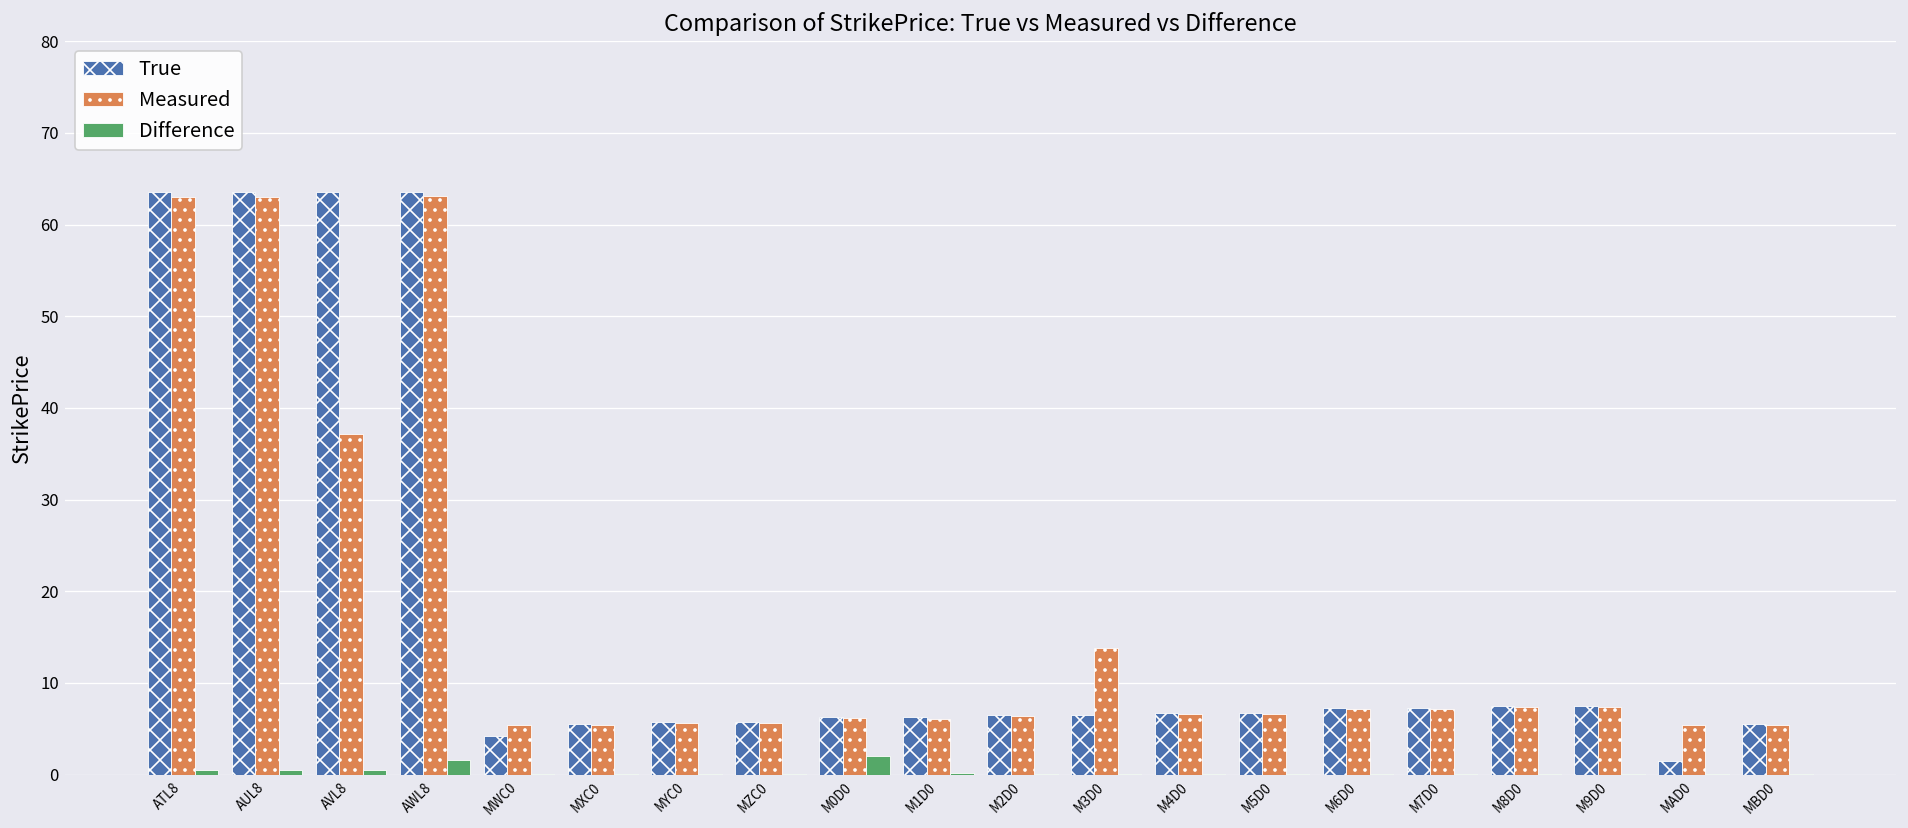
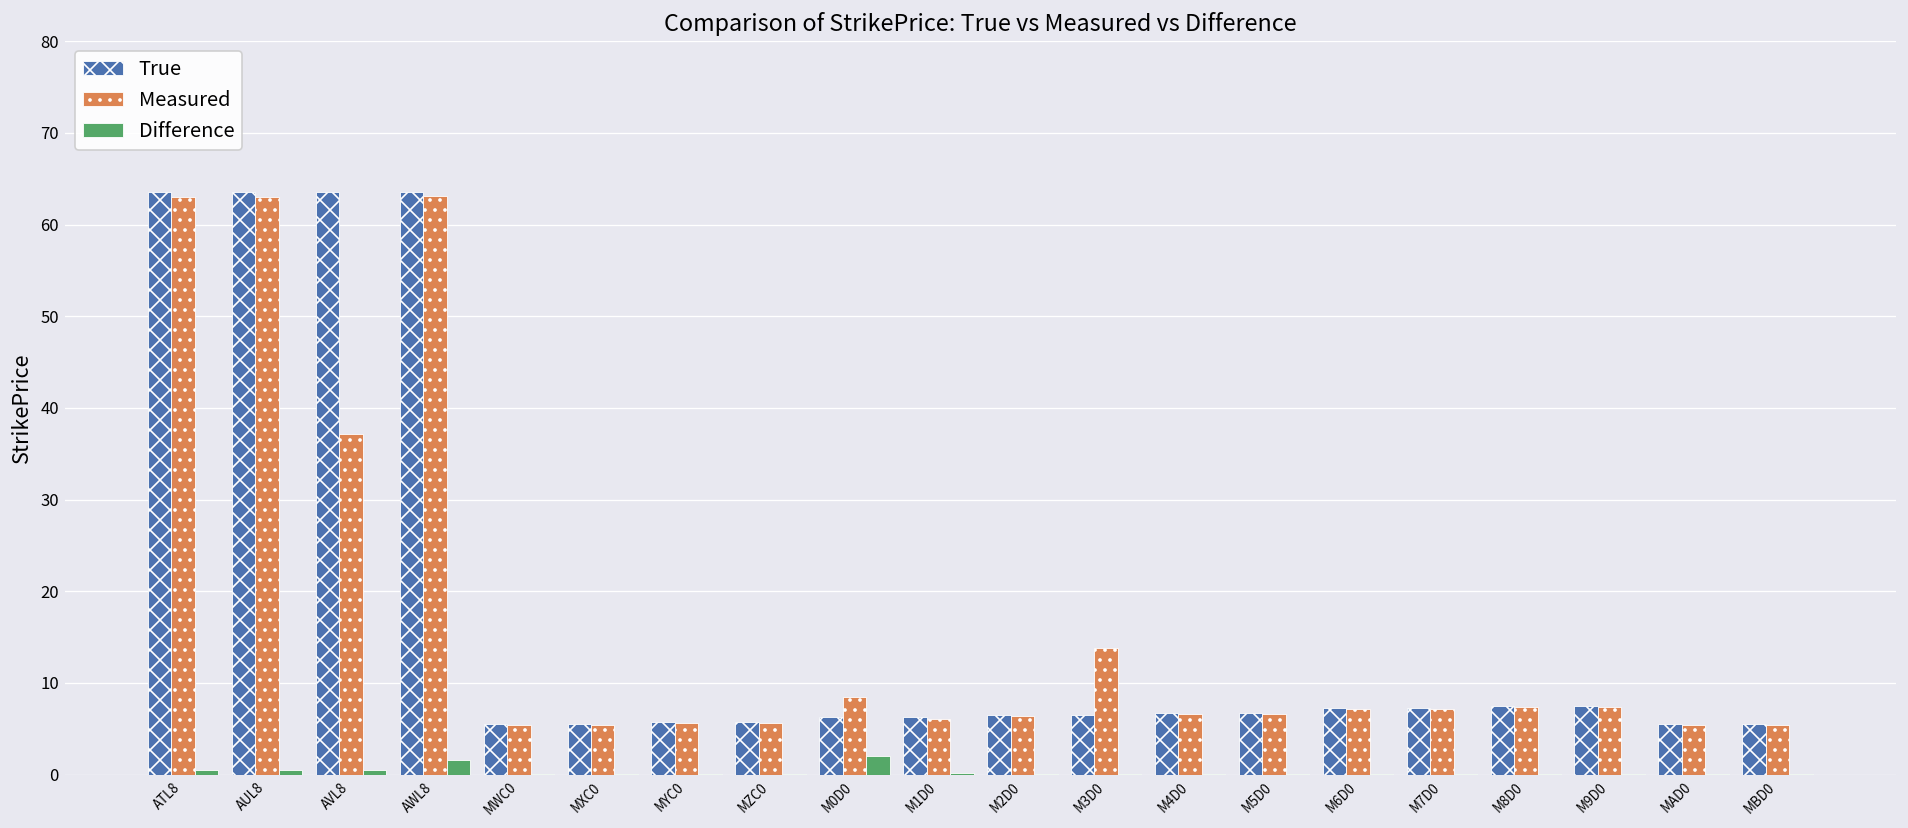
  {
    "True": {
      "ATL8": 64,
      "AUL8": 64,
      "AVL8": 64,
      "AWL8": 64,
-     "MWC0": 4,
+     "MWC0": 6,
      "MXC0": 6,
      "MYC0": 6,
      "MZC0": 6,
      "M0D0": 6,
      "M1D0": 6,
      "M2D0": 7,
      "M3D0": 7,
      "M4D0": 7,
      "M5D0": 7,
      "M6D0": 7,
      "M7D0": 7,
      "M8D0": 8,
      "M9D0": 8,
-     "MAD0": 2,
+     "MAD0": 6,
      "MBD0": 6
    },
    "Measured": {
      "ATL8": 63,
      "AUL8": 63,
      "AVL8": 37,
      "AWL8": 63,
      "MWC0": 5,
      "MXC0": 5,
      "MYC0": 6,
      "MZC0": 6,
-     "M0D0": 6,
+     "M0D0": 9,
      "M1D0": 6,
      "M2D0": 6,
      "M3D0": 14,
      "M4D0": 7,
      "M5D0": 7,
      "M6D0": 7,
      "M7D0": 7,
      "M8D0": 7,
      "M9D0": 7,
      "MAD0": 5,
      "MBD0": 5
    },
    "Difference": {
      "ATL8": 1,
      "AUL8": 1,
      "AVL8": 1,
      "AWL8": 2,
      "M0D0": 2
    }
  }
